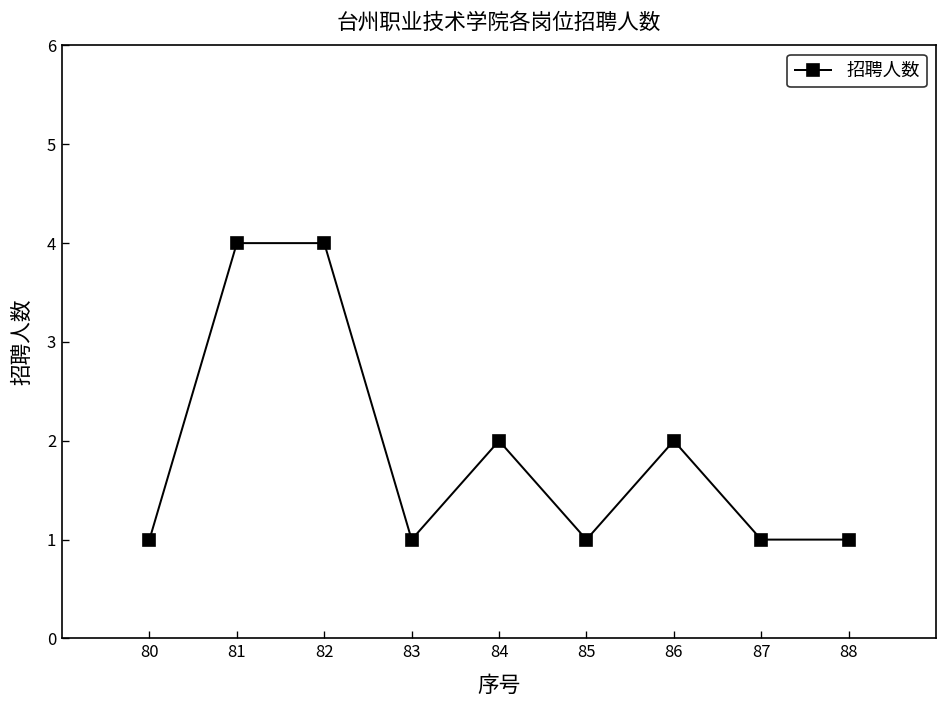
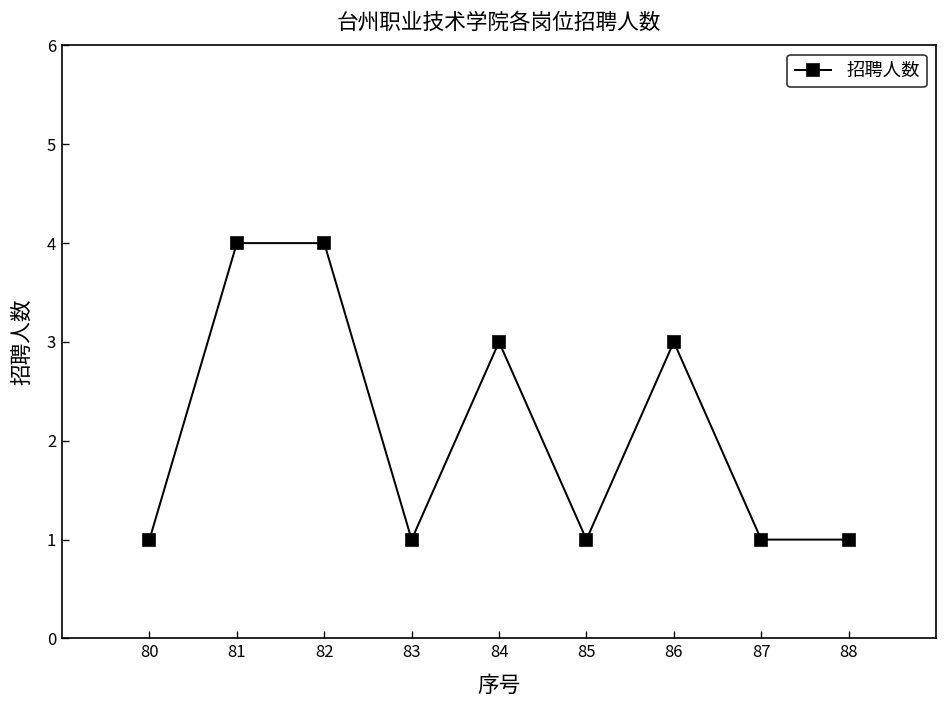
  {
    "80": 1,
    "81": 4,
    "82": 4,
    "83": 1,
-   "84": 2,
+   "84": 3,
    "85": 1,
-   "86": 2,
+   "86": 3,
    "87": 1,
    "88": 1
  }
